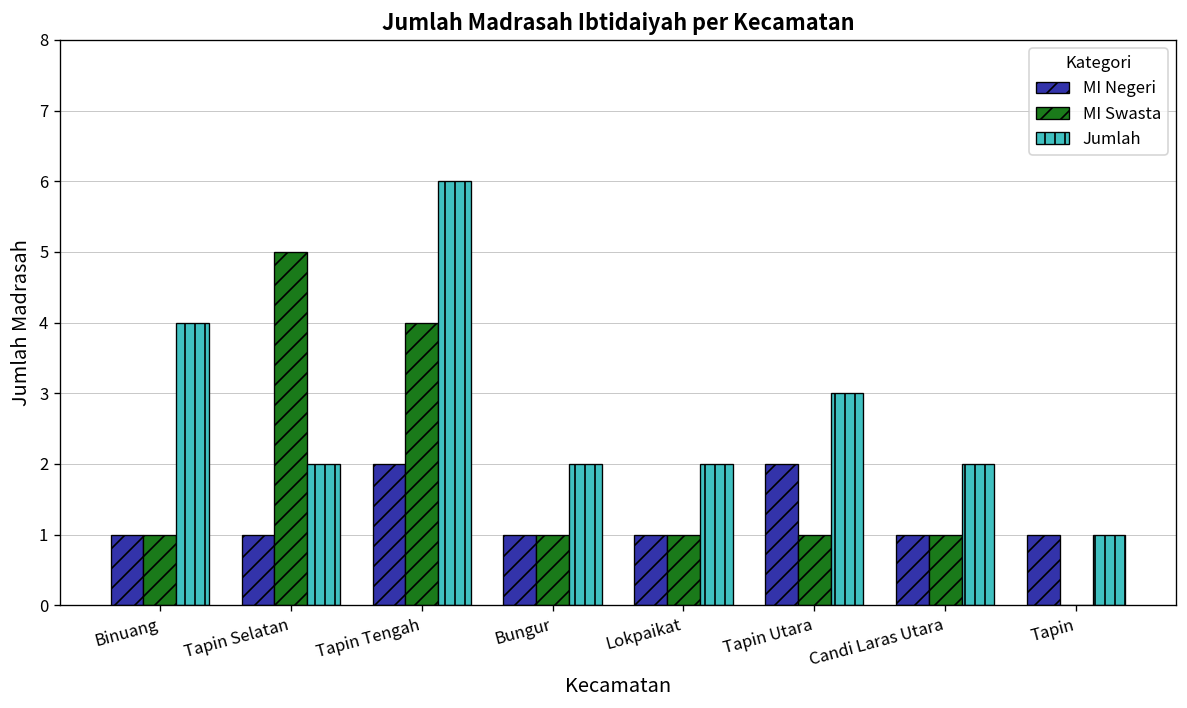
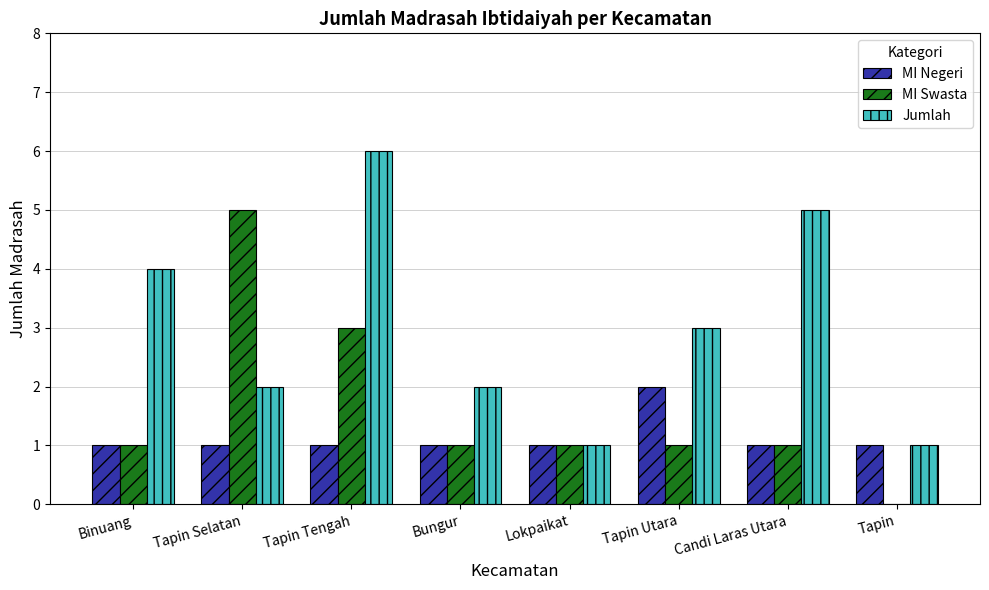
  {
    "MI Negeri": {
      "Binuang": 1,
      "Tapin Selatan": 1,
-     "Tapin Tengah": 2,
+     "Tapin Tengah": 1,
      "Bungur": 1,
      "Lokpaikat": 1,
      "Tapin Utara": 2,
      "Candi Laras Utara": 1,
      "Tapin": 1
    },
    "MI Swasta": {
      "Binuang": 1,
      "Tapin Selatan": 5,
-     "Tapin Tengah": 4,
+     "Tapin Tengah": 3,
      "Bungur": 1,
      "Lokpaikat": 1,
      "Tapin Utara": 1,
      "Candi Laras Utara": 1,
      "Tapin": 0
    },
    "Jumlah": {
      "Binuang": 4,
      "Tapin Selatan": 2,
      "Tapin Tengah": 6,
      "Bungur": 2,
-     "Lokpaikat": 2,
+     "Lokpaikat": 1,
      "Tapin Utara": 3,
-     "Candi Laras Utara": 2,
+     "Candi Laras Utara": 5,
      "Tapin": 1
    }
  }
